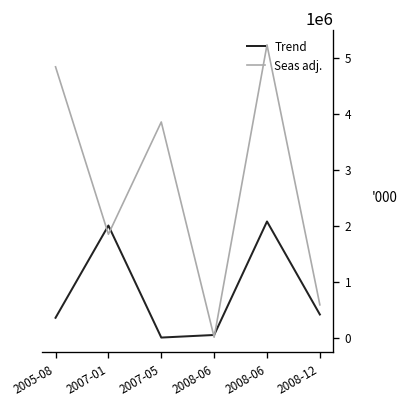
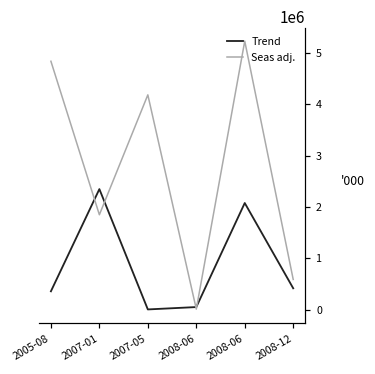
  {
    "Trend": {
      "2005-08": 400000,
-     "2007-01": 2000000,
+     "2007-01": 2300000,
      "2007-05": 0,
      "2008-12": 400000
    },
    "Seas adj.": {
      "2005-08": 4800000,
      "2007-01": 1800000,
-     "2007-05": 3900000,
+     "2007-05": 4200000,
      "2008-12": 600000
    }
  }
